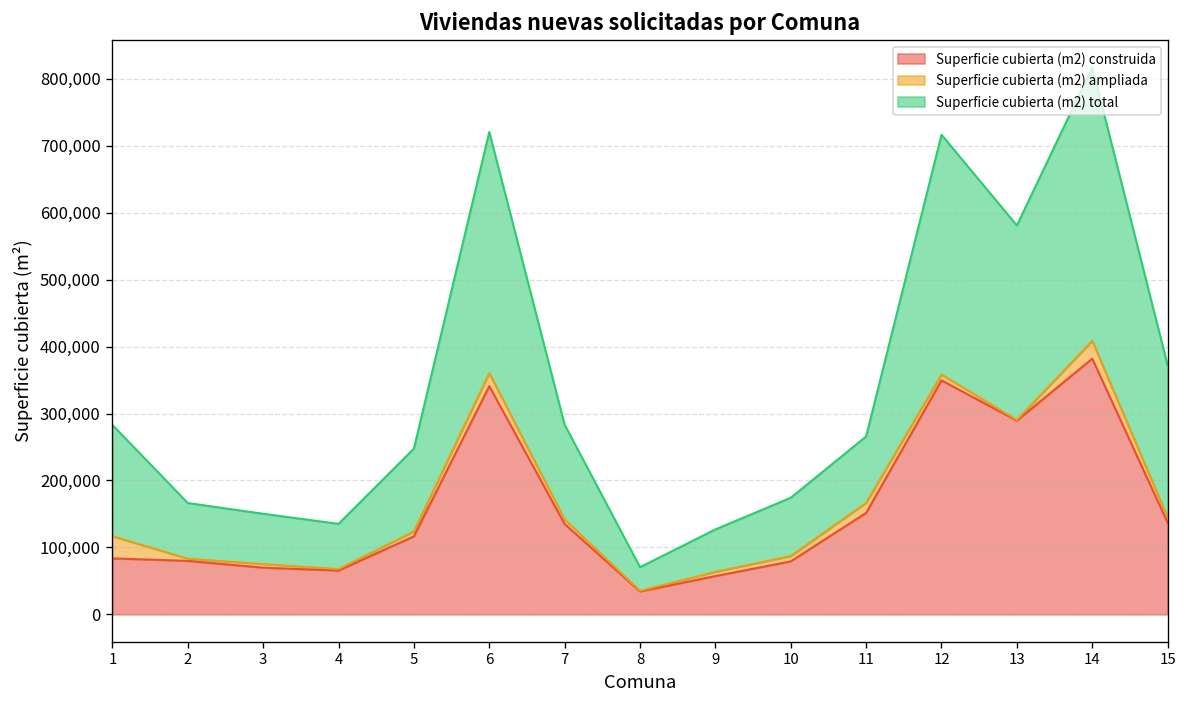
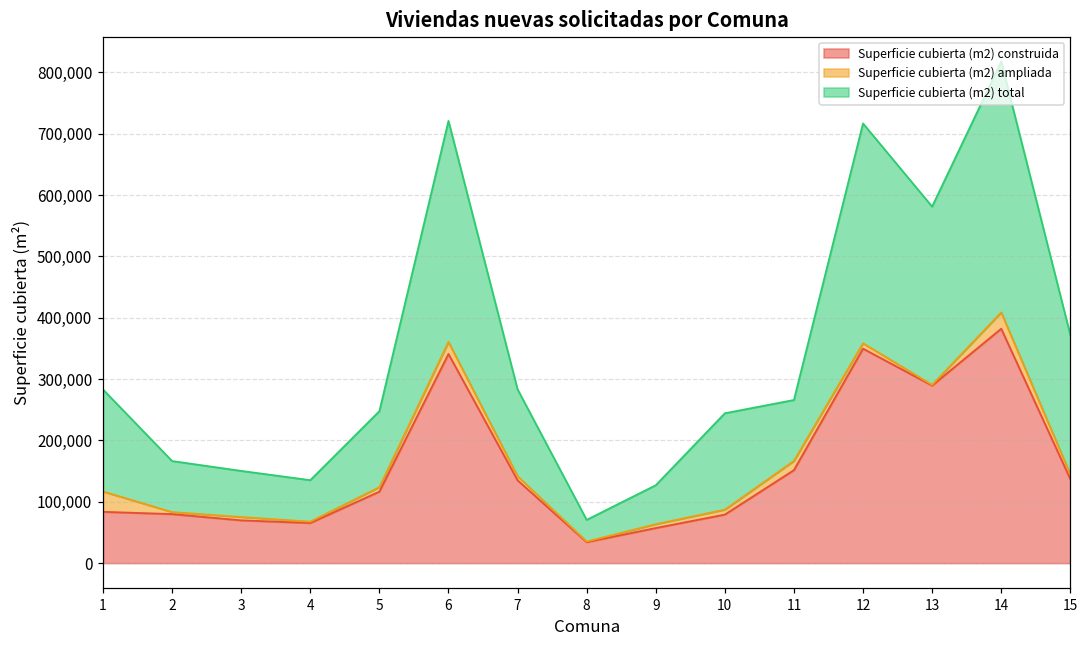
  {
    "Superficie cubierta (m2) construida": {
      "1": "80,000",
      "3": "70,000",
      "5": "120,000",
      "6": "340,000",
      "7": "130,000",
      "9": "60,000",
      "10": "80,000",
      "11": "150,000",
      "12": "350,000",
      "14": "380,000",
      "15": "140,000"
    },
    "Superficie cubierta (m2) ampliada": {
      "1": "30,000",
      "3": "10,000",
      "5": "10,000",
      "6": "20,000",
      "7": "10,000",
      "9": "10,000",
      "10": "10,000",
      "11": "10,000",
      "12": "10,000",
      "14": "30,000",
      "15": "10,000"
    },
    "Superficie cubierta (m2) total": {
      "1": "170,000",
      "2": "80,000",
      "3": "80,000",
      "4": "70,000",
      "5": "120,000",
      "6": "360,000",
      "7": "140,000",
      "8": "40,000",
      "9": "60,000",
-     "10": "90,000",
+     "10": "160,000",
      "11": "100,000",
      "12": "360,000",
      "13": "290,000",
      "15": "230,000"
    }
  }
